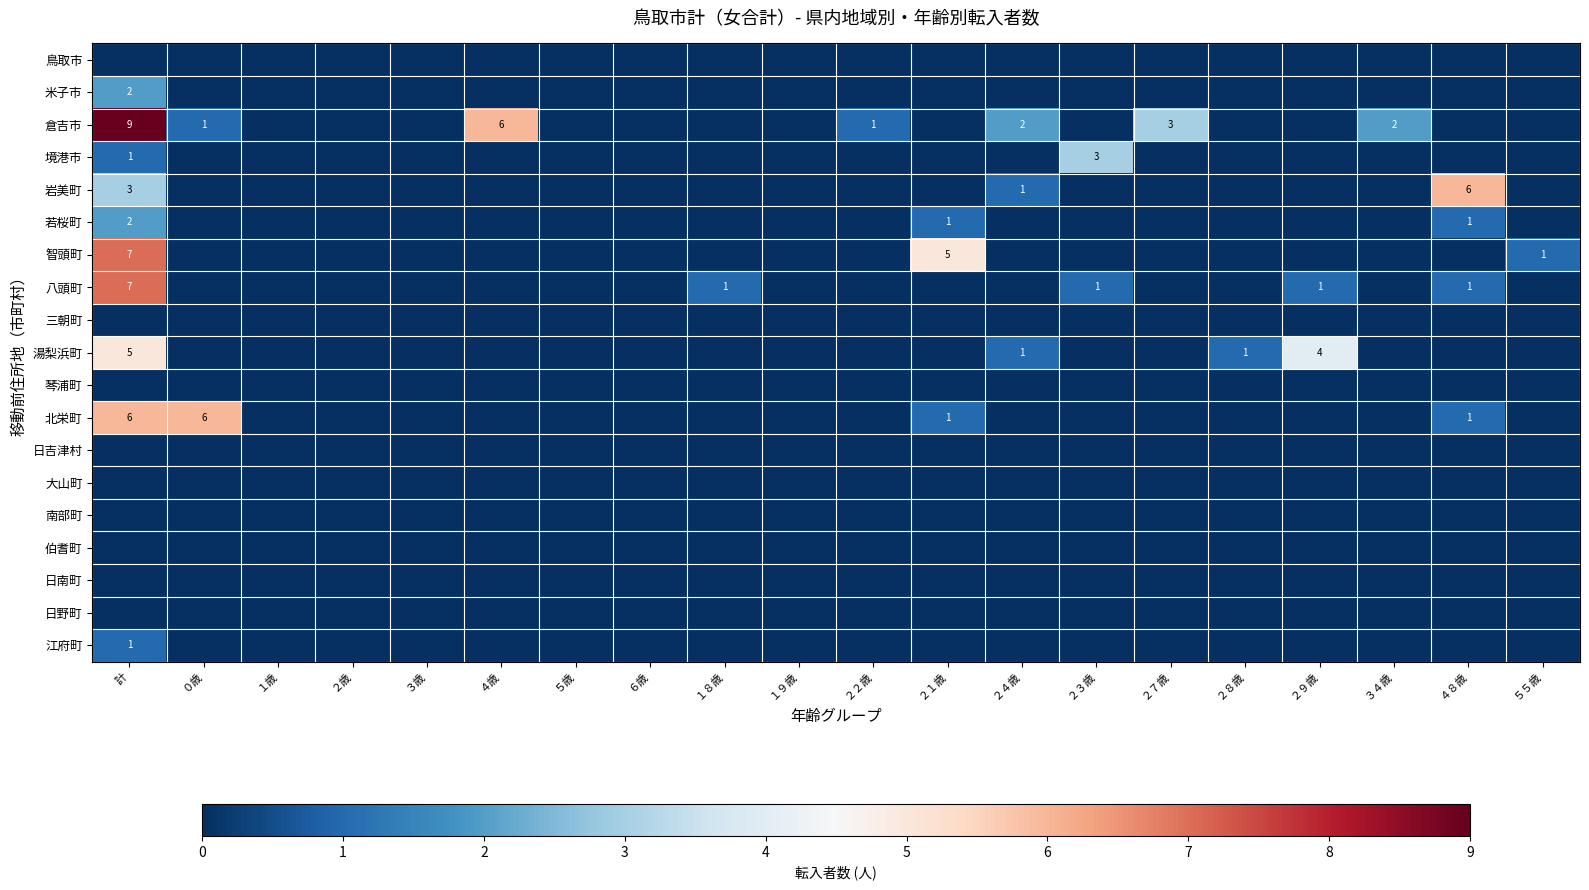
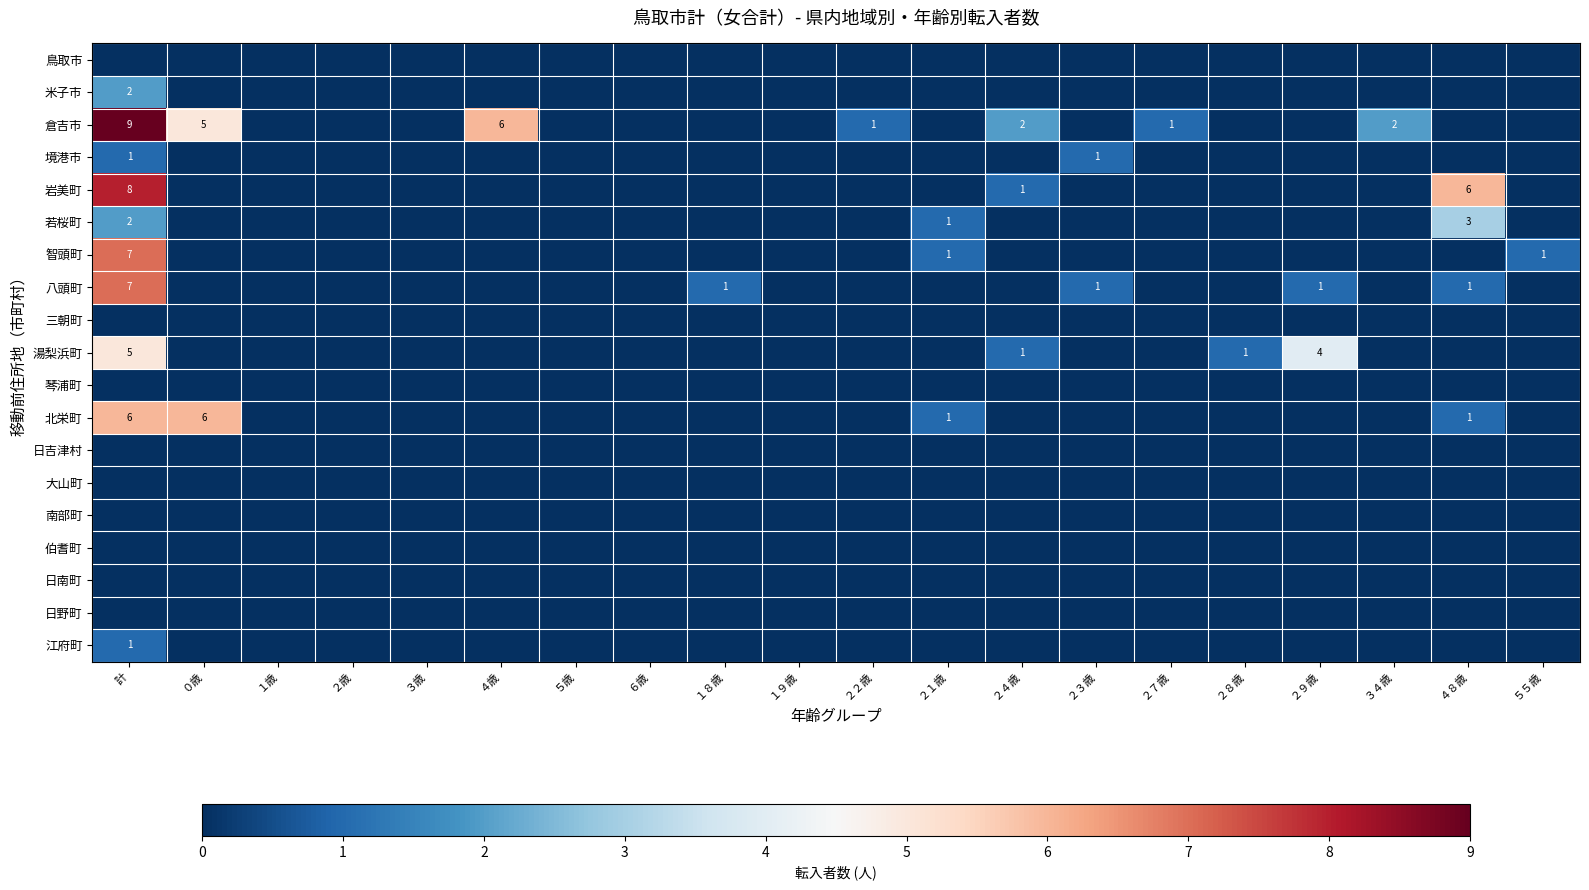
  {
    "米子市": {
      "計": 2
    },
    "倉吉市": {
      "計": 9,
-     "０歳": 1,
+     "０歳": 5,
      "４歳": 6,
      "２２歳": 1,
      "２４歳": 2,
-     "２７歳": 3,
+     "２７歳": 1,
      "３４歳": 2
    },
    "境港市": {
      "計": 1,
-     "２３歳": 3
+     "２３歳": 1
    },
    "岩美町": {
-     "計": 3,
+     "計": 8,
      "２４歳": 1,
      "４８歳": 6
    },
    "若桜町": {
      "計": 2,
      "２１歳": 1,
-     "４８歳": 1
+     "４８歳": 3
    },
    "智頭町": {
      "計": 7,
-     "２１歳": 5,
+     "２１歳": 1,
      "５５歳": 1
    },
    "八頭町": {
      "計": 7,
      "１８歳": 1,
      "２３歳": 1,
      "２９歳": 1,
      "４８歳": 1
    },
    "湯梨浜町": {
      "計": 5,
      "２４歳": 1,
      "２８歳": 1,
      "２９歳": 4
    },
    "北栄町": {
      "計": 6,
      "０歳": 6,
      "２１歳": 1,
      "４８歳": 1
    },
    "江府町": {
      "計": 1
    }
  }
